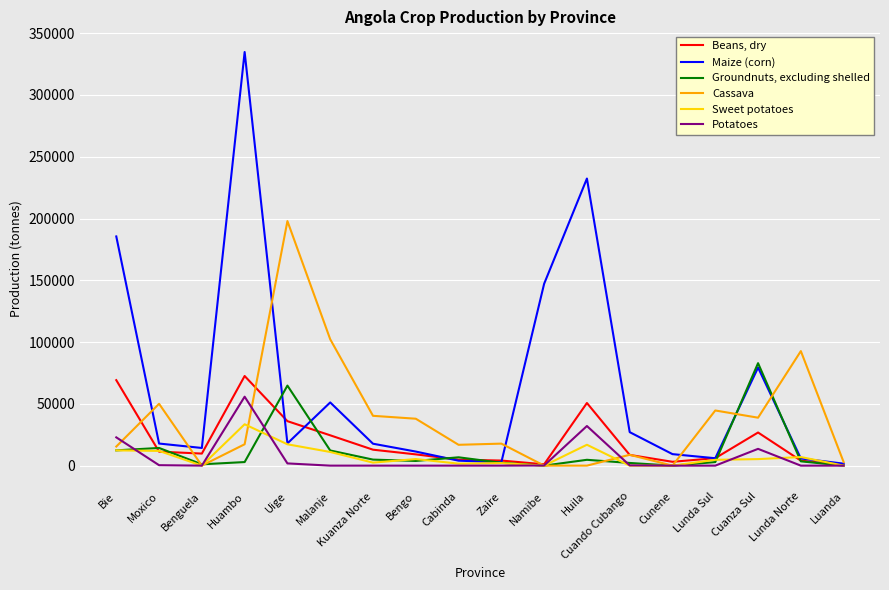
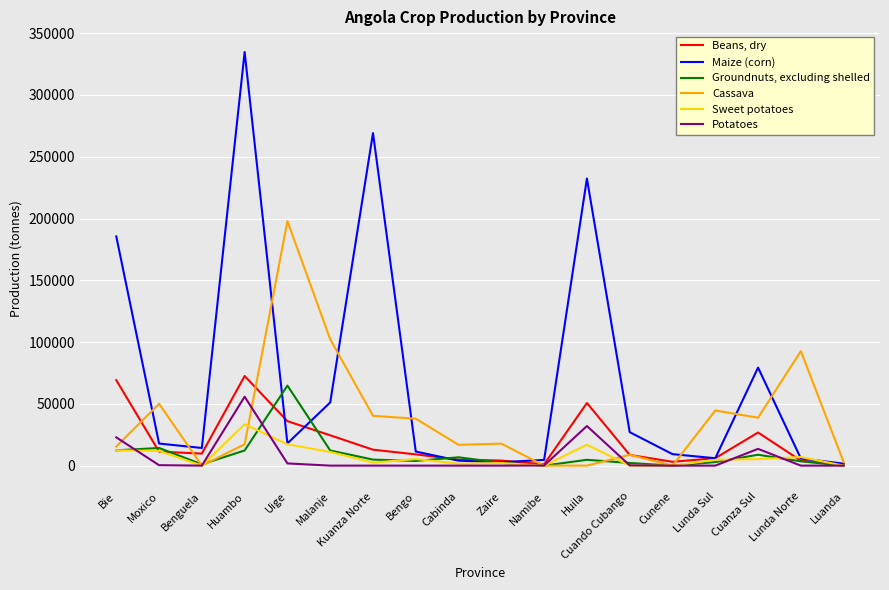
  {
    "Beans, dry": {
      "Bie": 69000,
      "Benguela": 10000,
      "Huambo": 73000,
      "Uige": 36000,
      "Malanje": 25000,
      "Kuanza Norte": 13000,
      "Bengo": 9000,
      "Huila": 51000,
      "Cunene": 3000,
      "Cuanza Sul": 27000
    },
    "Maize (corn)": {
      "Bie": 185000,
      "Moxico": 18000,
      "Benguela": 14000,
      "Huambo": 335000,
      "Malanje": 51000,
-     "Kuanza Norte": 18000,
+     "Kuanza Norte": 269000,
      "Bengo": 11000,
-     "Namibe": 147000,
+     "Namibe": 5000,
      "Huila": 232000,
      "Cuando Cubango": 27000,
      "Cunene": 9000,
      "Cuanza Sul": 79000
    },
    "Groundnuts, excluding shelled": {
      "Moxico": 14000,
-     "Huambo": 3000,
+     "Huambo": 12000,
      "Uige": 65000,
      "Kuanza Norte": 5000,
      "Huila": 5000,
-     "Cuanza Sul": 83000
+     "Cuanza Sul": 9000
    },
    "Potatoes": {
      "Bie": 23000,
      "Moxico": 0,
      "Huambo": 56000,
      "Uige": 2000,
      "Malanje": 0,
      "Kuanza Norte": 0,
      "Bengo": 0,
      "Huila": 32000,
      "Lunda Sul": 0,
      "Cuanza Sul": 14000,
      "Lunda Norte": 0
    }
  }
